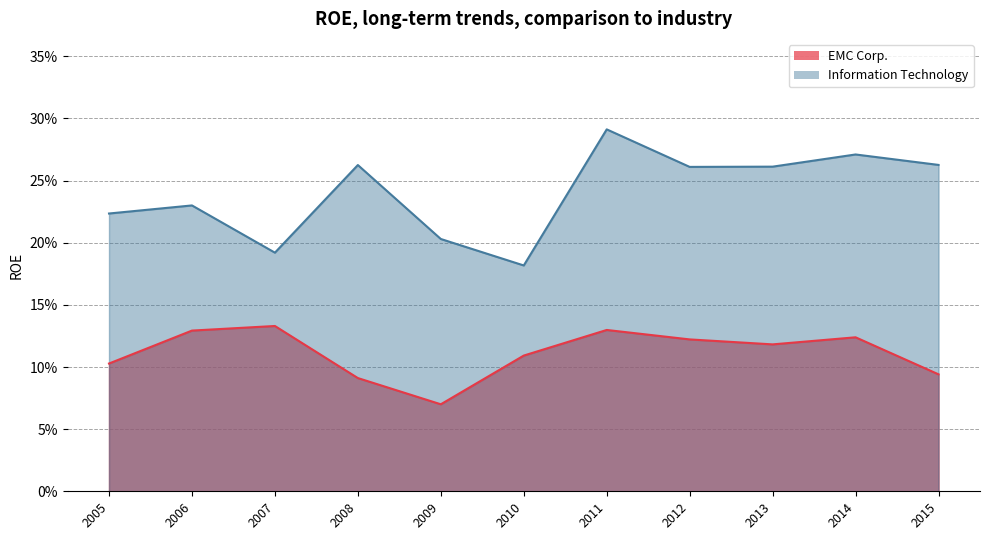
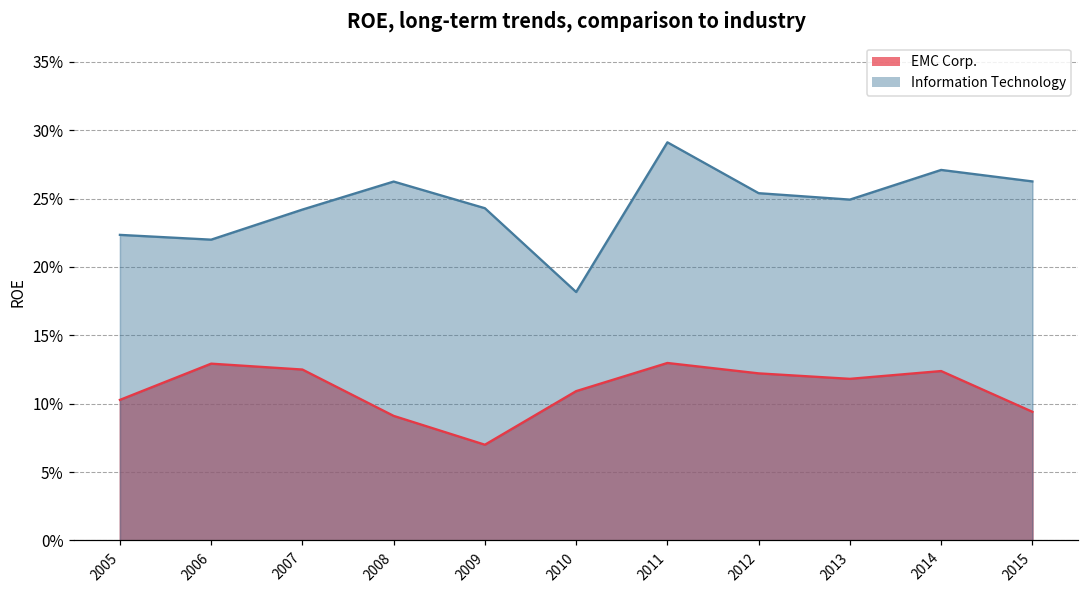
  {
    "EMC Corp.": {
      "2005": "10.3%",
      "2006": "12.9%",
-     "2007": "13.3%",
+     "2007": "12.5%",
      "2008": "9.1%",
      "2009": "7.0%",
      "2010": "10.9%",
      "2011": "13.0%",
      "2012": "12.2%",
      "2013": "11.8%",
      "2014": "12.4%",
      "2015": "9.4%"
    },
    "Information Technology": {
      "2005": "22.4%",
-     "2006": "23.0%",
-     "2007": "19.2%",
+     "2006": "22.0%",
+     "2007": "24.2%",
      "2008": "26.3%",
-     "2009": "20.3%",
+     "2009": "24.3%",
      "2010": "18.2%",
      "2011": "29.1%",
-     "2012": "26.1%",
-     "2013": "26.1%",
+     "2012": "25.4%",
+     "2013": "24.9%",
      "2014": "27.1%",
      "2015": "26.3%"
    }
  }
